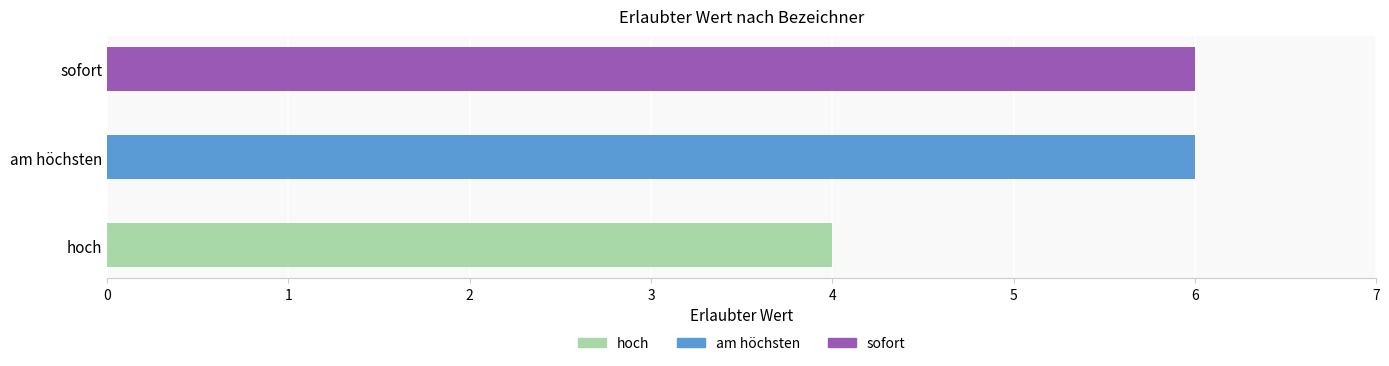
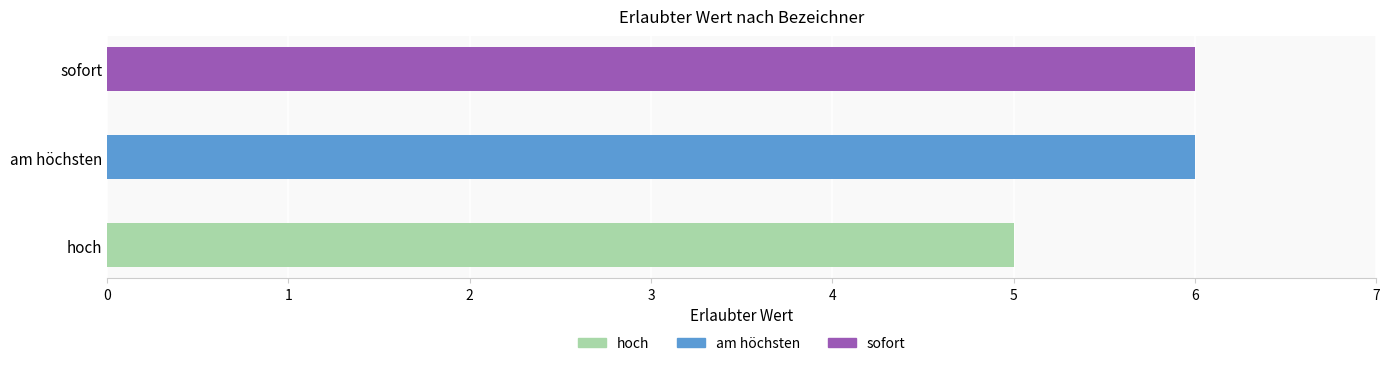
  {
    "sofort": 6,
    "am höchsten": 6,
-   "hoch": 4
+   "hoch": 5
  }
